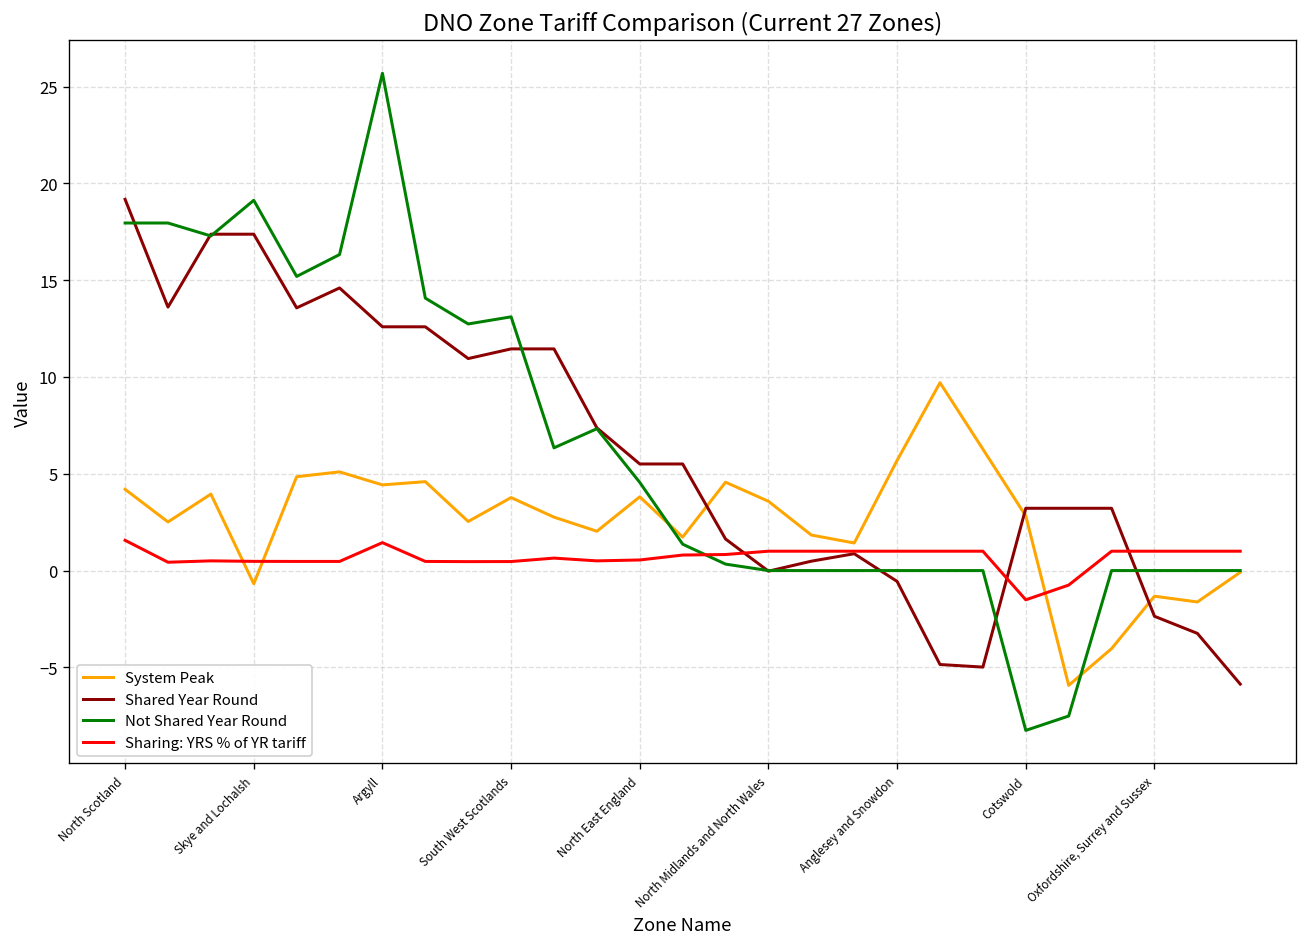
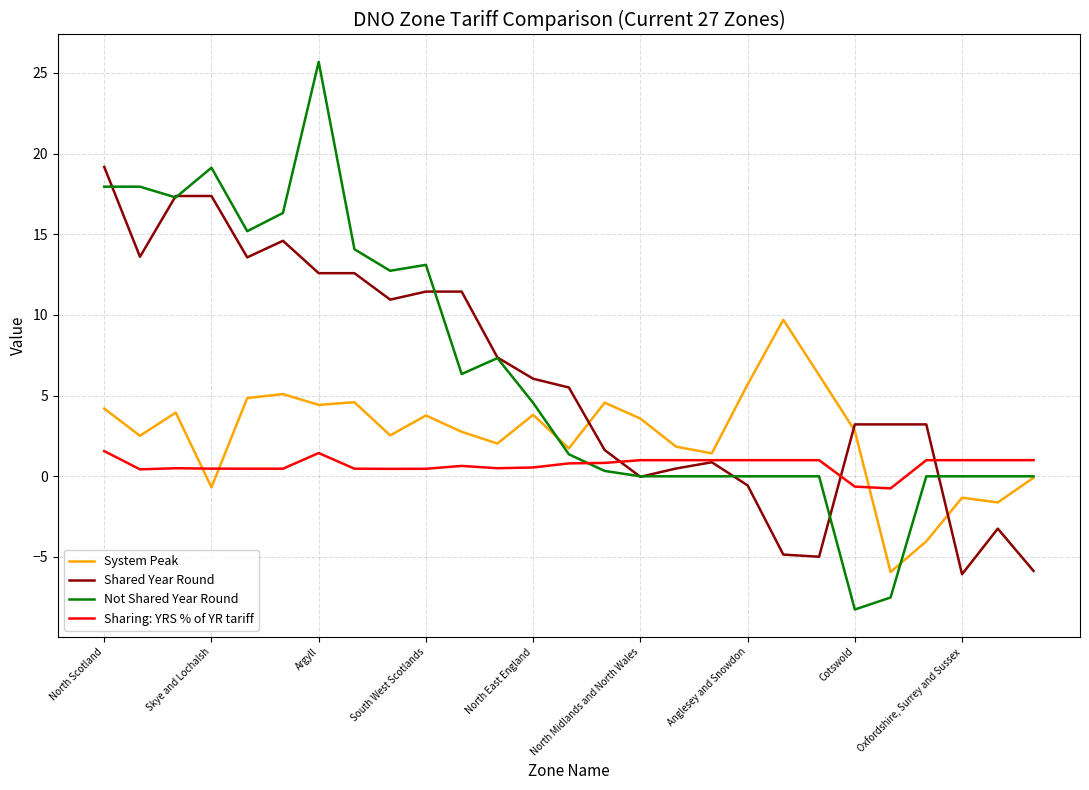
  {
    "System Peak": {
      "North Scotland": 4.2,
      "Skye and Lochalsh": -0.7,
      "Argyll": 4.4,
      "South West Scotlands": 3.8,
      "North East England": 3.8,
      "North Midlands and North Wales": 3.6,
      "Anglesey and Snowdon": 5.7,
      "Cotswold": 2.8,
      "Oxfordshire, Surrey and Sussex": -1.3
    },
    "Shared Year Round": {
      "North Scotland": 19.2,
      "Skye and Lochalsh": 17.4,
      "Argyll": 12.6,
      "South West Scotlands": 11.4,
-     "North East England": 5.5,
+     "North East England": 6.0,
      "Anglesey and Snowdon": -0.6,
      "Cotswold": 3.2,
-     "Oxfordshire, Surrey and Sussex": -2.4
+     "Oxfordshire, Surrey and Sussex": -6.1
    },
    "Not Shared Year Round": {
      "North Scotland": 18.0,
      "Skye and Lochalsh": 19.1,
      "Argyll": 25.7,
      "South West Scotlands": 13.1,
      "North East England": 4.6,
      "Anglesey and Snowdon": 0.0,
      "Cotswold": -8.3,
      "Oxfordshire, Surrey and Sussex": 0.0
    },
    "Sharing: YRS % of YR tariff": {
      "North Scotland": 1.6,
      "Skye and Lochalsh": 0.5,
      "Argyll": 1.4,
      "South West Scotlands": 0.5,
      "North East England": 0.5,
      "North Midlands and North Wales": 1.0,
      "Anglesey and Snowdon": 1.0,
-     "Cotswold": -1.5,
+     "Cotswold": -0.6,
      "Oxfordshire, Surrey and Sussex": 1.0
    }
  }
